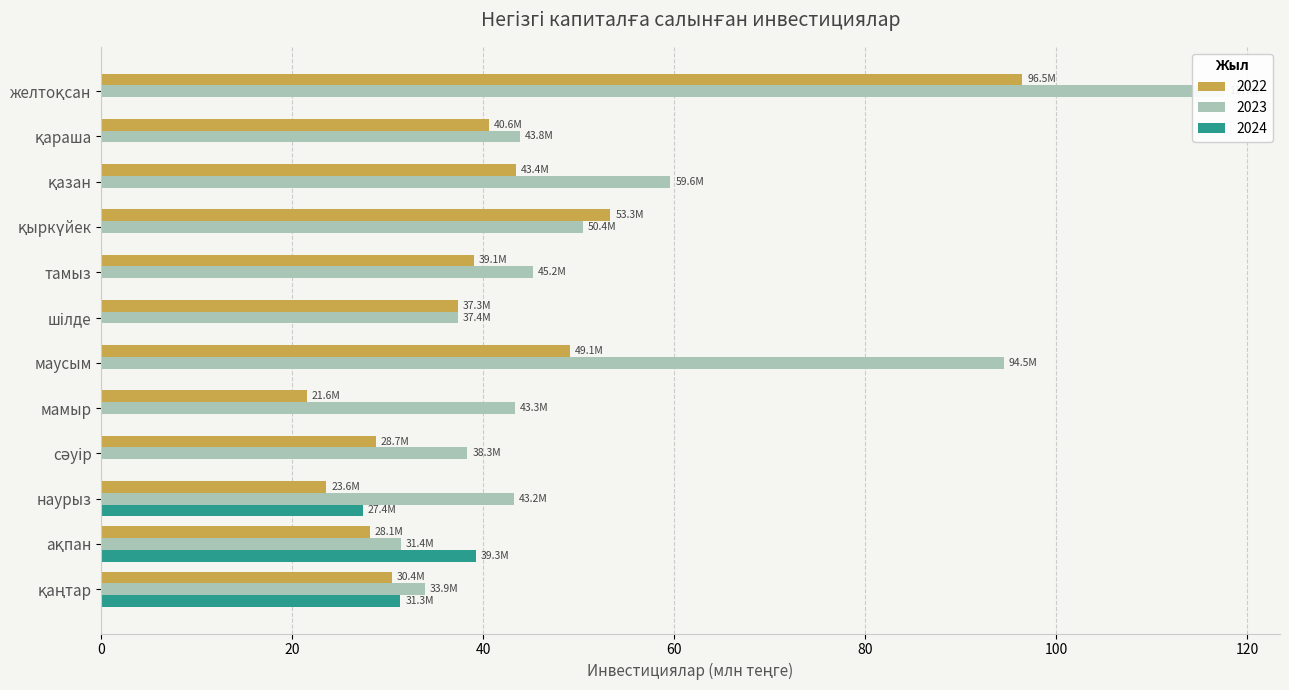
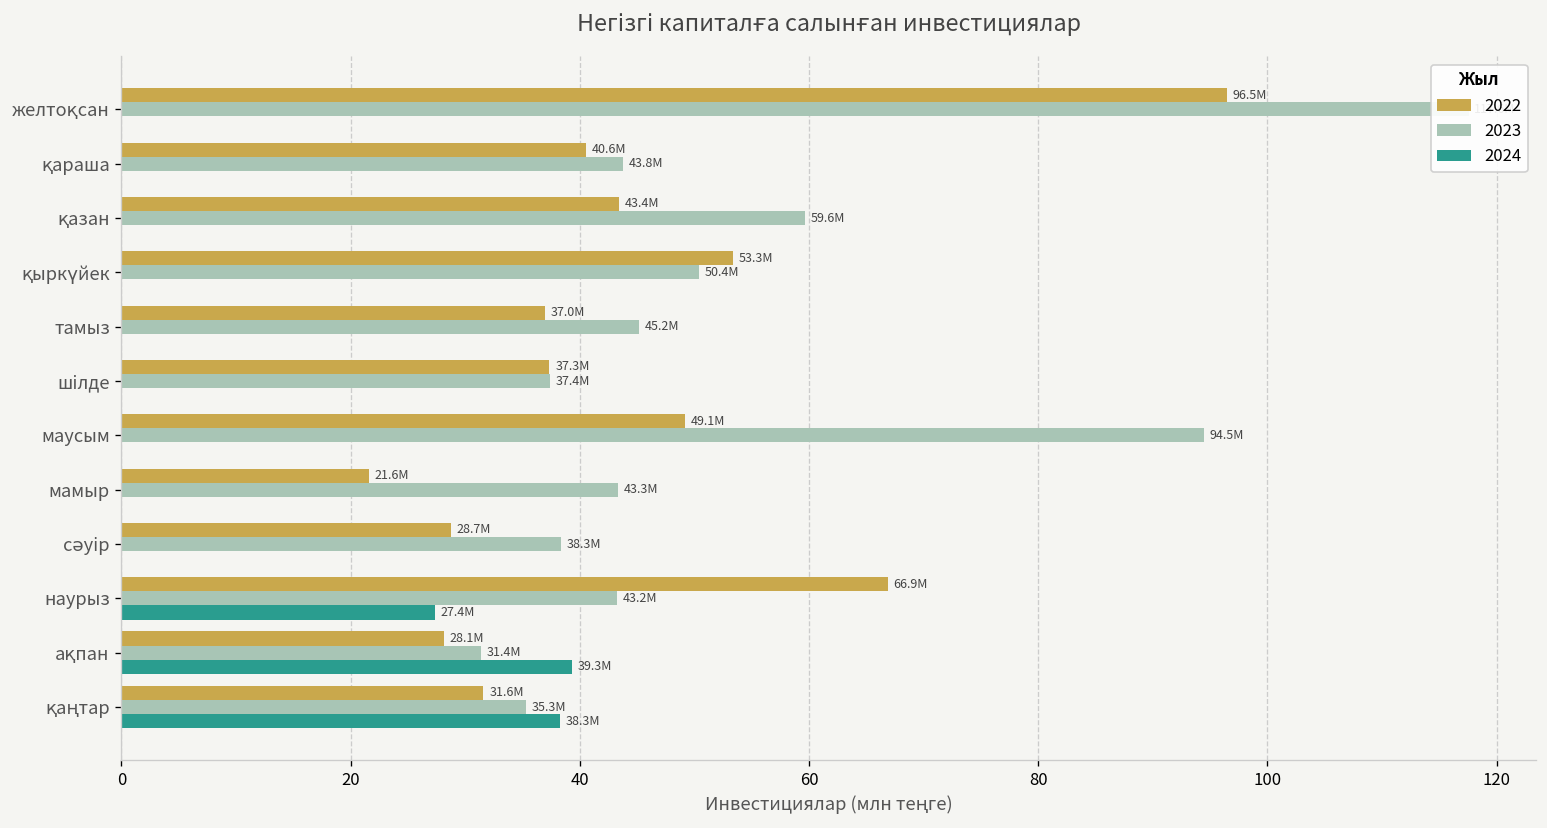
  {
    "2022": {
      "желтоқсан": "96.5M",
      "қараша": "40.6M",
      "қазан": "43.4M",
      "қыркүйек": "53.3M",
-     "тамыз": "39.1M",
+     "тамыз": "37.0M",
      "шілде": "37.3M",
      "маусым": "49.1M",
      "мамыр": "21.6M",
      "сәуір": "28.7M",
-     "наурыз": "23.6M",
+     "наурыз": "66.9M",
      "ақпан": "28.1M",
-     "қаңтар": "30.4M"
+     "қаңтар": "31.6M"
    },
    "2023": {
      "қараша": "43.8M",
      "қазан": "59.6M",
      "қыркүйек": "50.4M",
      "тамыз": "45.2M",
      "шілде": "37.4M",
      "маусым": "94.5M",
      "мамыр": "43.3M",
      "сәуір": "38.3M",
      "наурыз": "43.2M",
      "ақпан": "31.4M",
-     "қаңтар": "33.9M"
+     "қаңтар": "35.3M"
    },
    "2024": {
      "наурыз": "27.4M",
      "ақпан": "39.3M",
-     "қаңтар": "31.3M"
+     "қаңтар": "38.3M"
    }
  }
